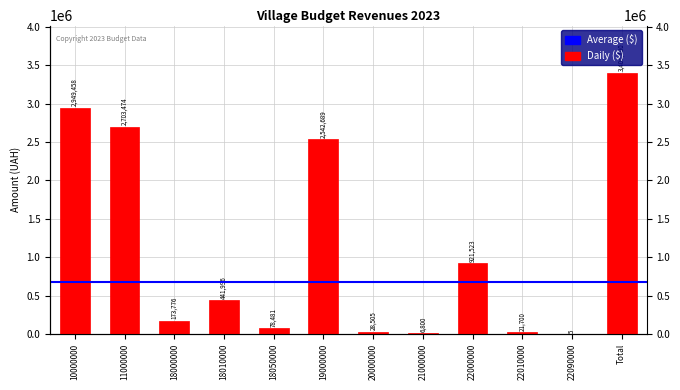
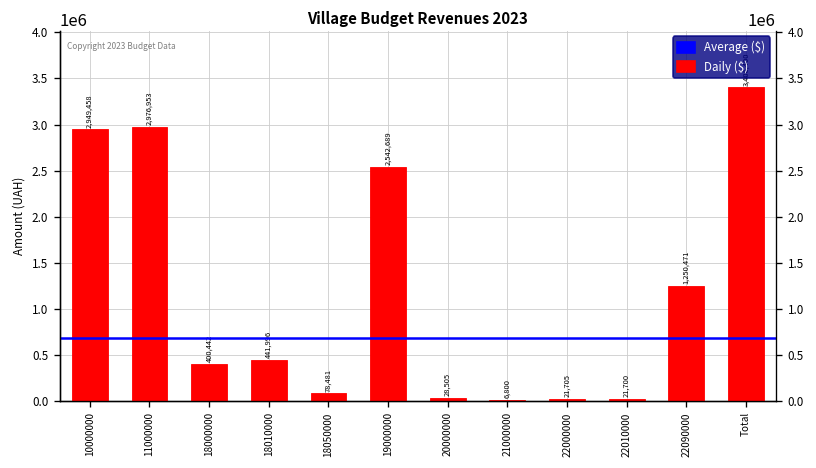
  {
    "10000000": "2,949,458",
-   "11000000": "2,703,474",
-   "18000000": "173,776",
+   "11000000": "2,976,953",
+   "18000000": "400,442",
    "18010000": "441,996",
    "18050000": "78,481",
    "19000000": "2,542,689",
    "20000000": "28,505",
    "21000000": "6,800",
-   "22000000": "921,523",
+   "22000000": "21,705",
    "22010000": "21,700",
-   "22090000": "5"
+   "22090000": "1,250,471"
  }
